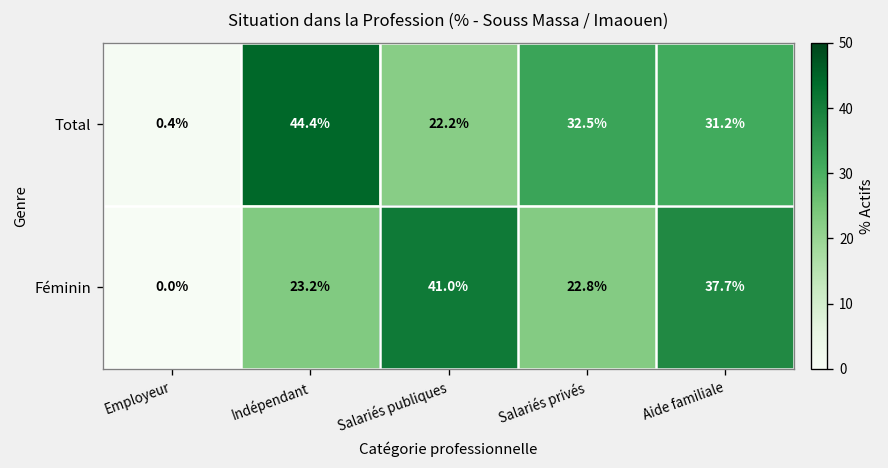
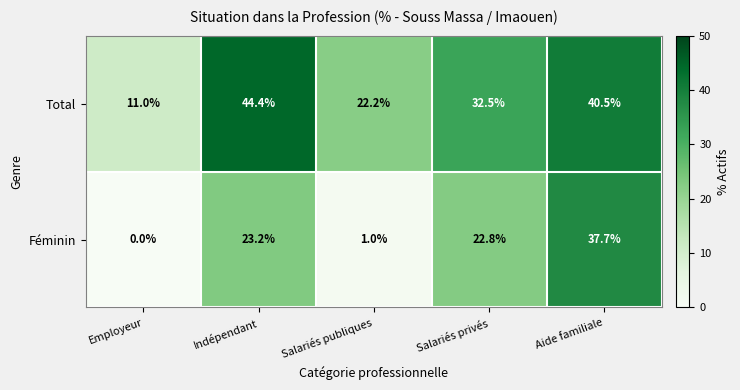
  {
    "Total": {
-     "Employeur": "0.4%",
+     "Employeur": "11.0%",
      "Indépendant": "44.4%",
      "Salariés publiques": "22.2%",
      "Salariés privés": "32.5%",
-     "Aide familiale": "31.2%"
+     "Aide familiale": "40.5%"
    },
    "Féminin": {
      "Employeur": "0.0%",
      "Indépendant": "23.2%",
-     "Salariés publiques": "41.0%",
+     "Salariés publiques": "1.0%",
      "Salariés privés": "22.8%",
      "Aide familiale": "37.7%"
    }
  }
